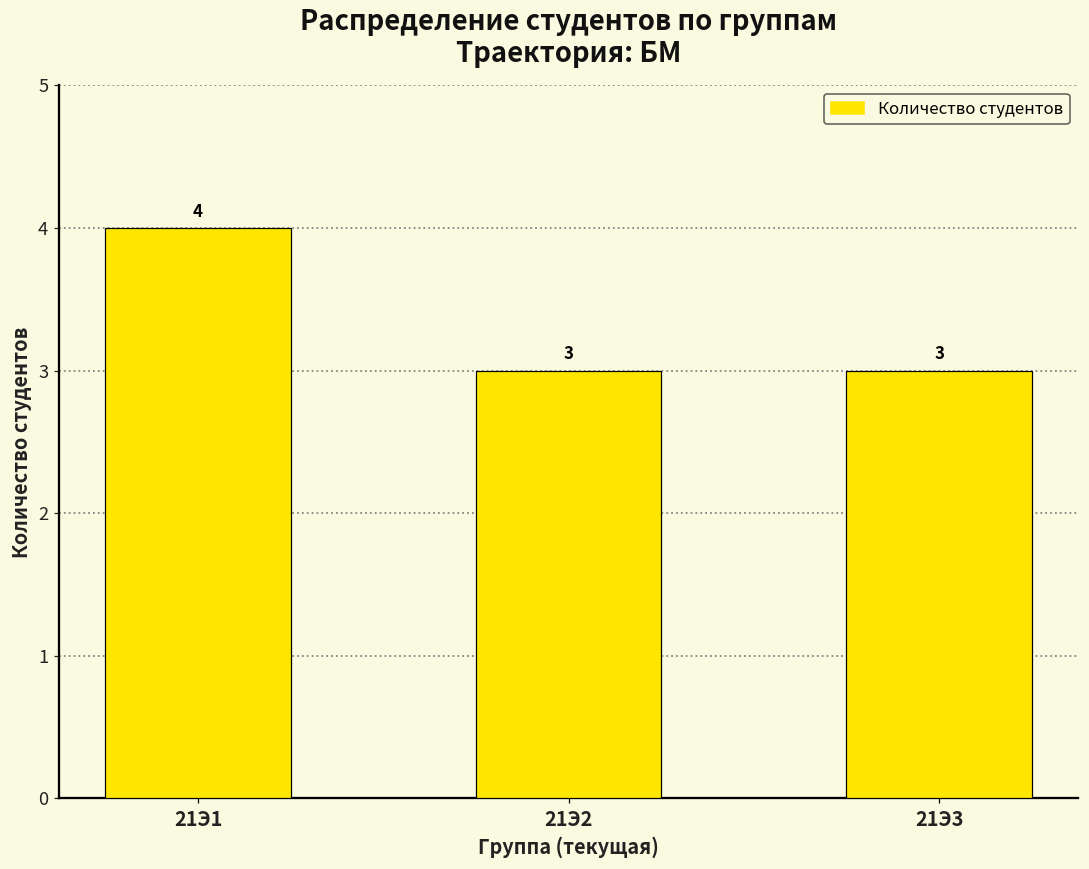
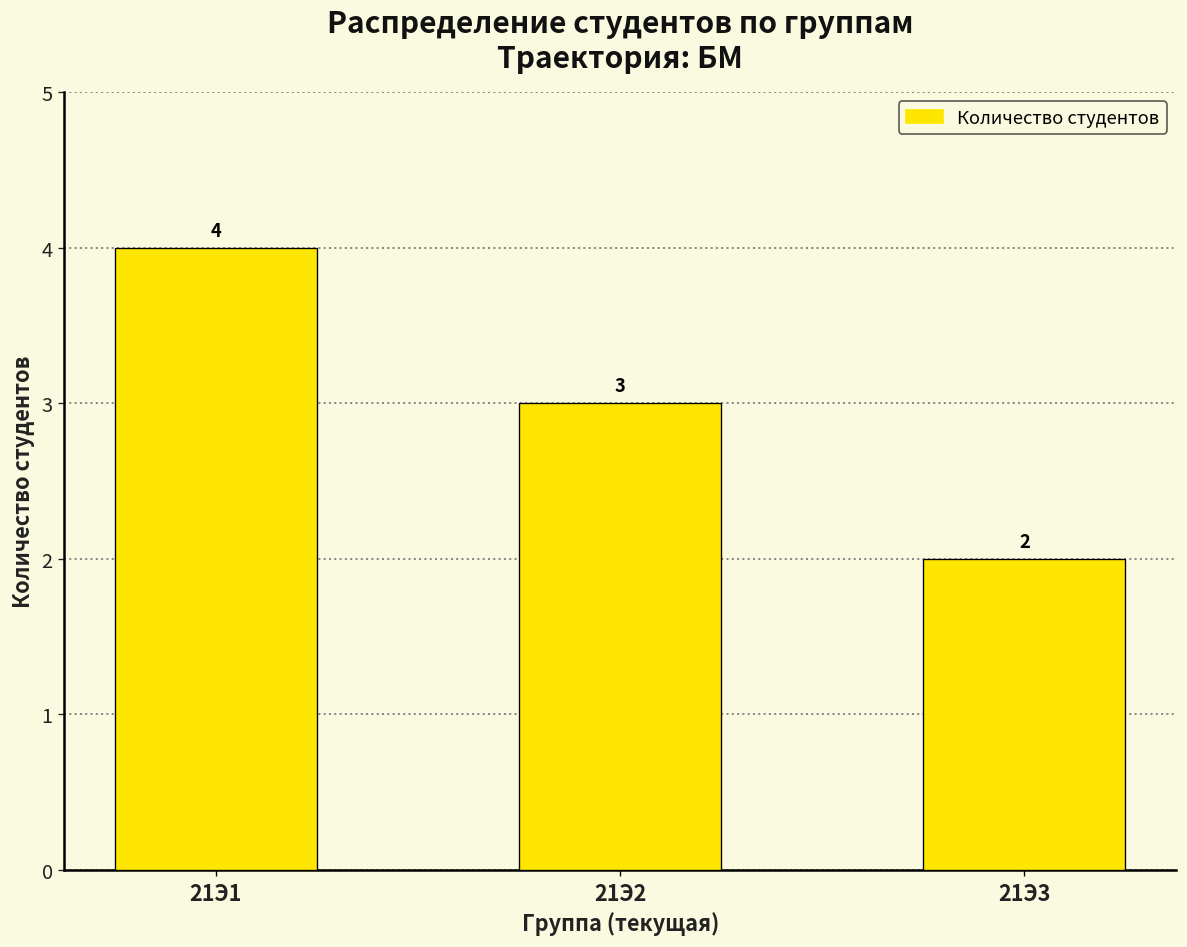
  {
    "21Э1": 4,
    "21Э2": 3,
-   "21Э3": 3
+   "21Э3": 2
  }
